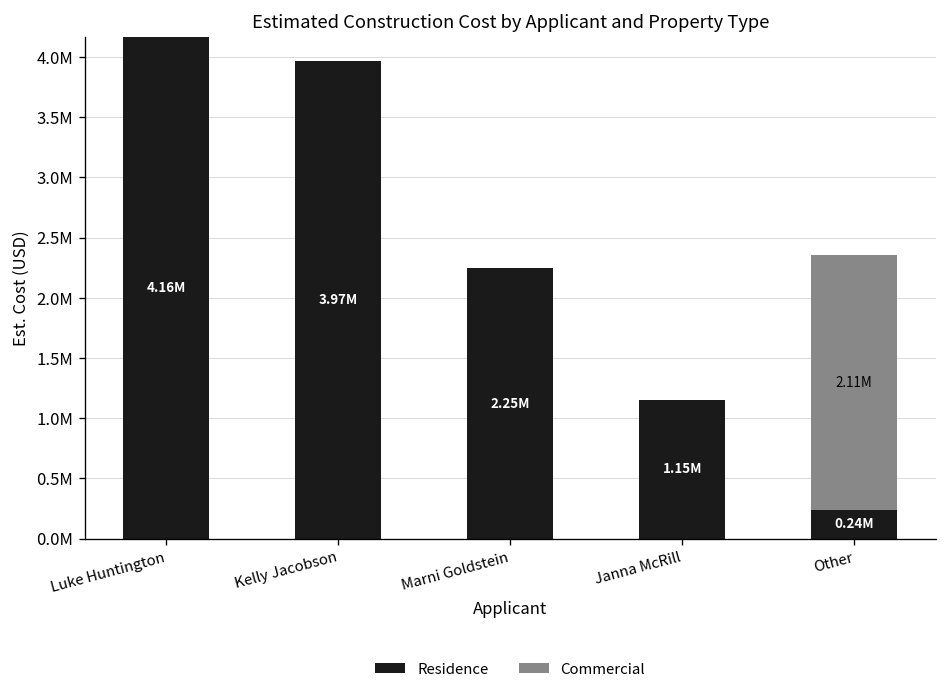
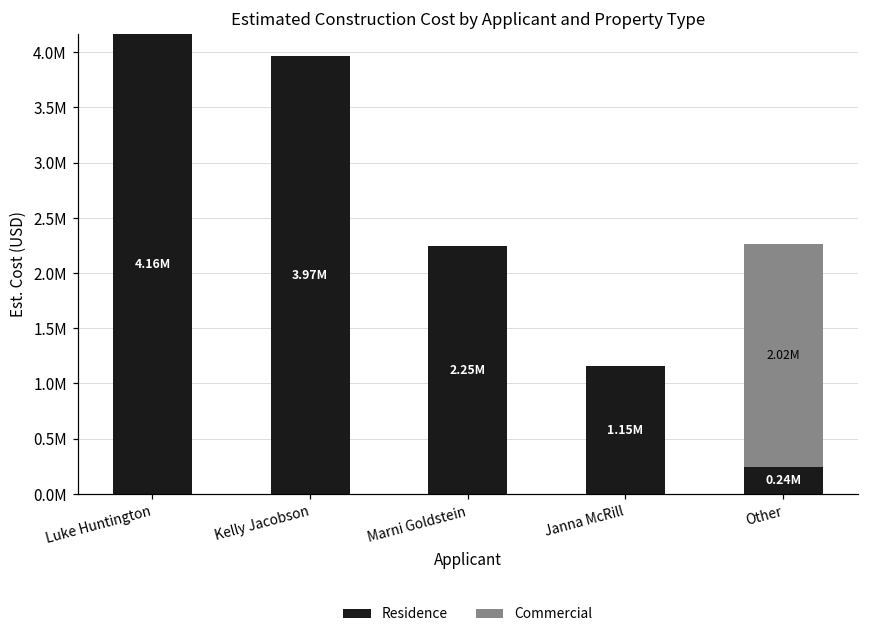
  {
    "Residence": {
      "Luke Huntington": "4.16M",
      "Kelly Jacobson": "3.97M",
      "Marni Goldstein": "2.25M",
      "Janna McRill": "1.15M",
      "Other": "0.24M"
    },
    "Commercial": {
-     "Other": "2.11M"
+     "Other": "2.02M"
    }
  }
